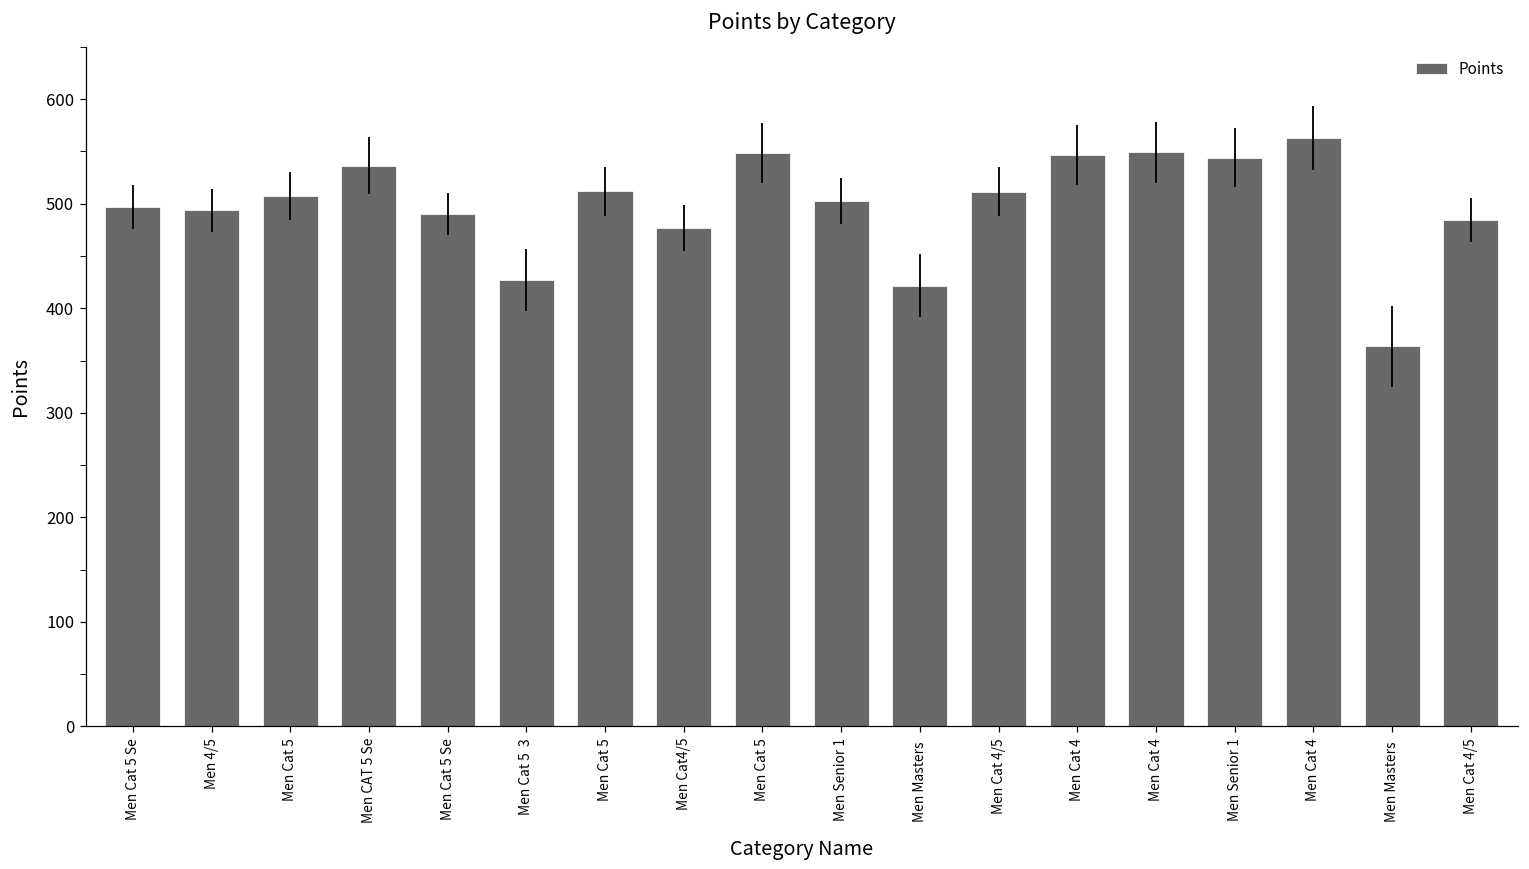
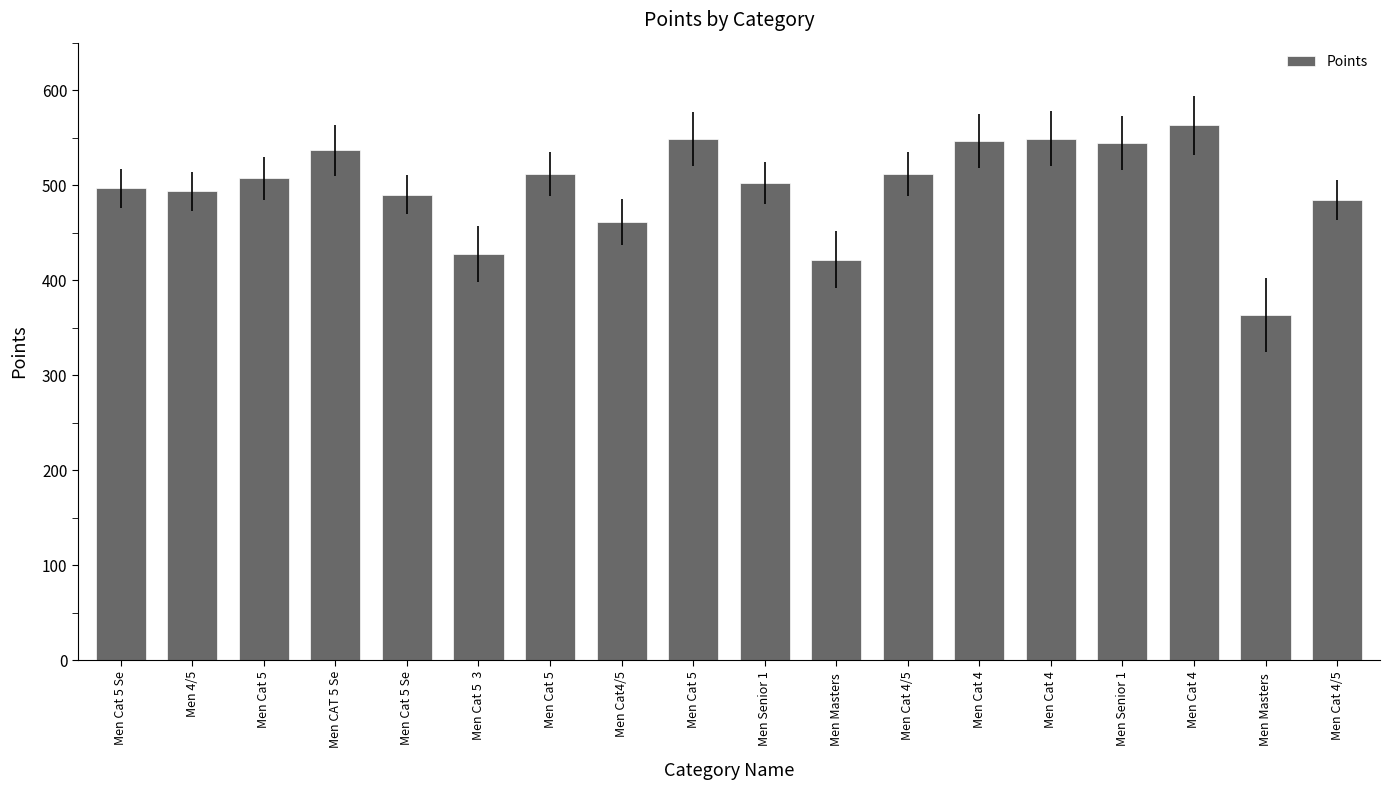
  {
    "Men 4/5": 490,
    "Men CAT 5 Se": 540,
    "Men Cat 5 3": 430,
-   "Men Cat4/5": 480
+   "Men Cat4/5": 460
  }
